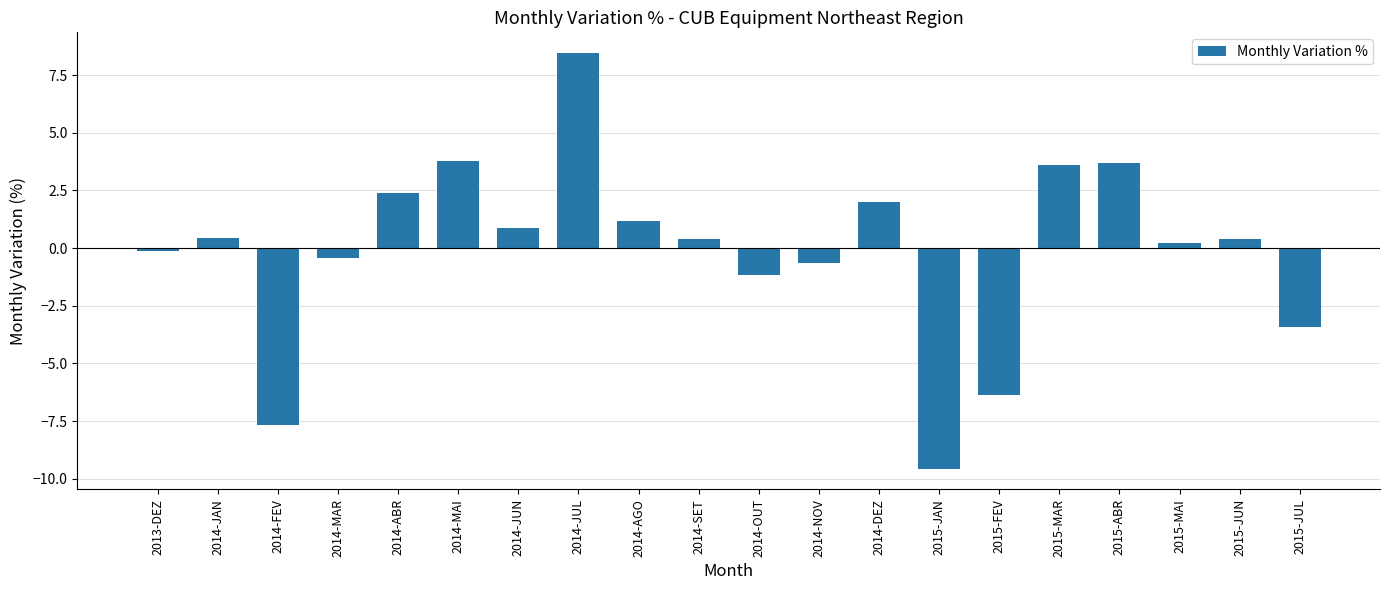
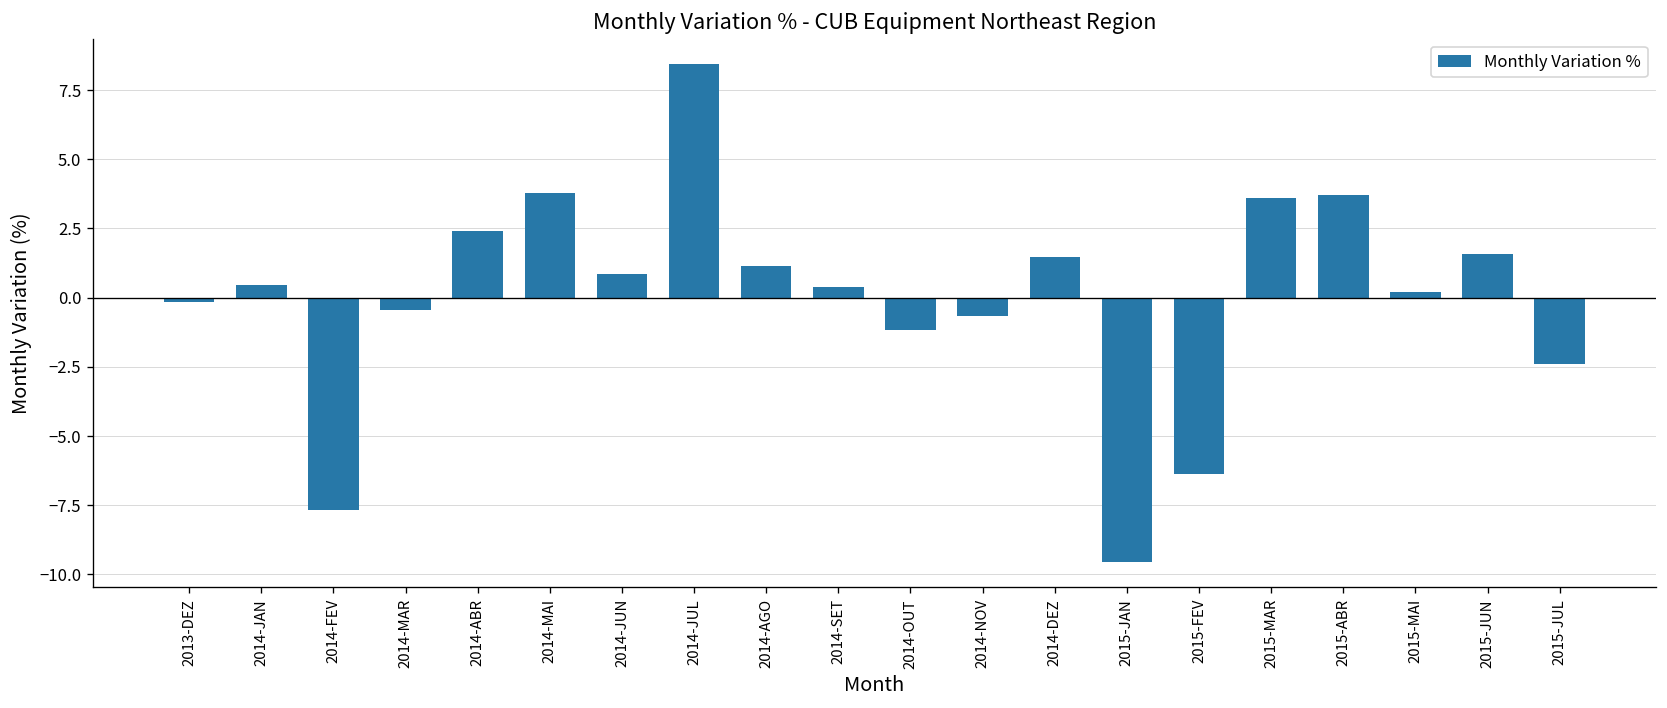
  {
    "2013-DEZ": -0.1,
    "2014-JAN": 0.4,
    "2014-FEV": -7.7,
    "2014-MAR": -0.4,
    "2014-ABR": 2.4,
    "2014-MAI": 3.8,
    "2014-JUN": 0.9,
    "2014-JUL": 8.5,
    "2014-AGO": 1.2,
    "2014-SET": 0.4,
    "2014-OUT": -1.2,
    "2014-NOV": -0.7,
-   "2014-DEZ": 2.0,
+   "2014-DEZ": 1.5,
    "2015-JAN": -9.6,
    "2015-FEV": -6.4,
    "2015-MAR": 3.6,
    "2015-ABR": 3.7,
    "2015-MAI": 0.2,
-   "2015-JUN": 0.4,
-   "2015-JUL": -3.4
+   "2015-JUN": 1.6,
+   "2015-JUL": -2.4
  }
